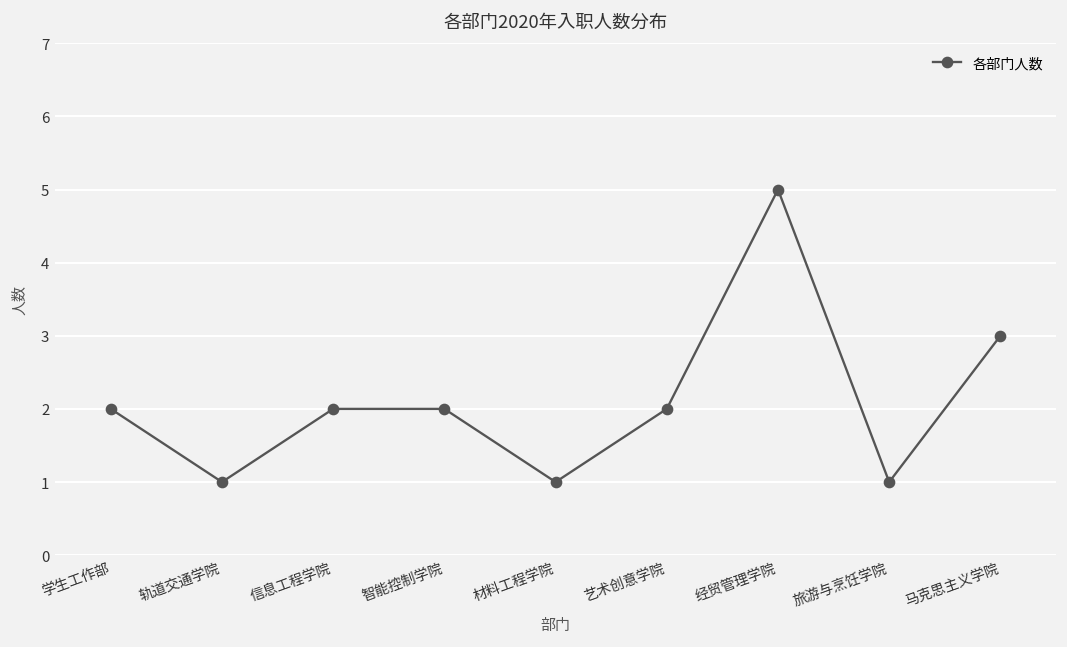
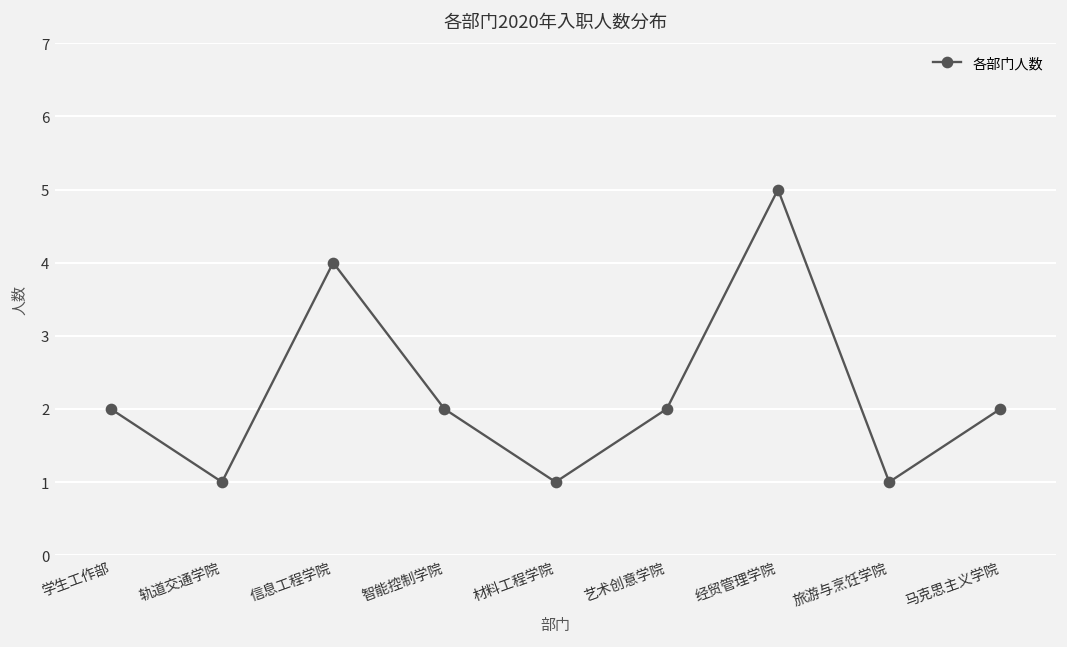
  {
    "学生工作部": 2,
    "轨道交通学院": 1,
-   "信息工程学院": 2,
+   "信息工程学院": 4,
    "智能控制学院": 2,
    "材料工程学院": 1,
    "艺术创意学院": 2,
    "经贸管理学院": 5,
    "旅游与烹饪学院": 1,
-   "马克思主义学院": 3
+   "马克思主义学院": 2
  }
